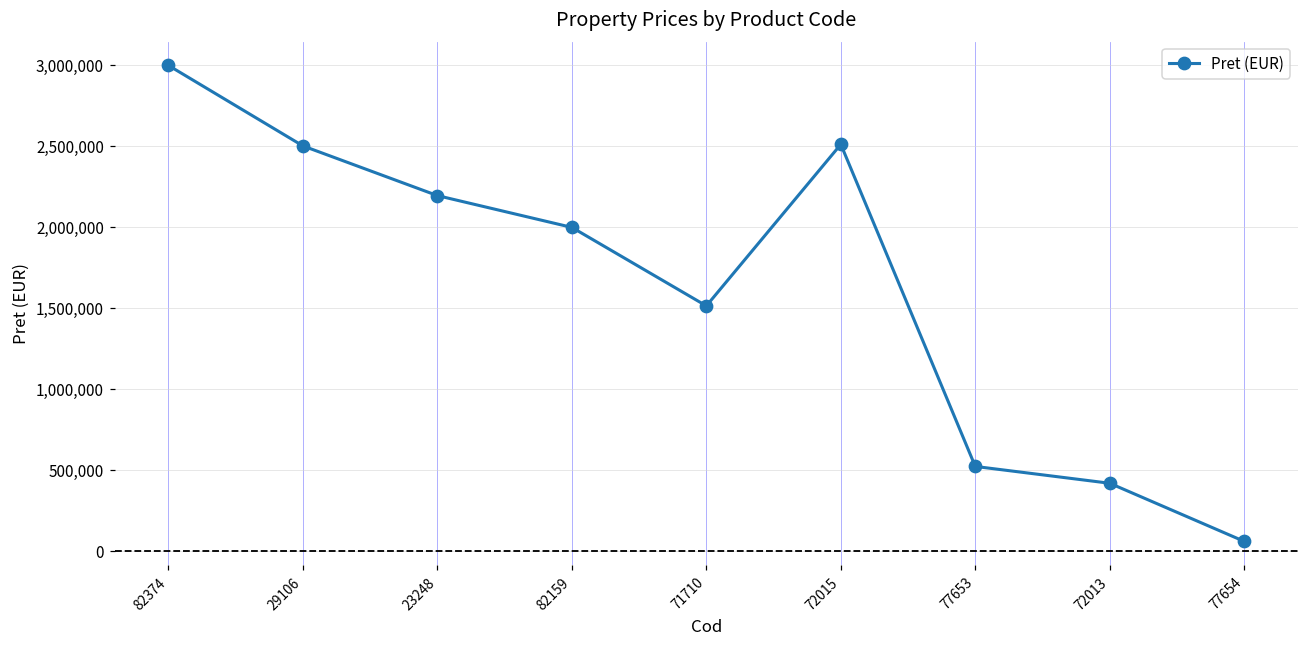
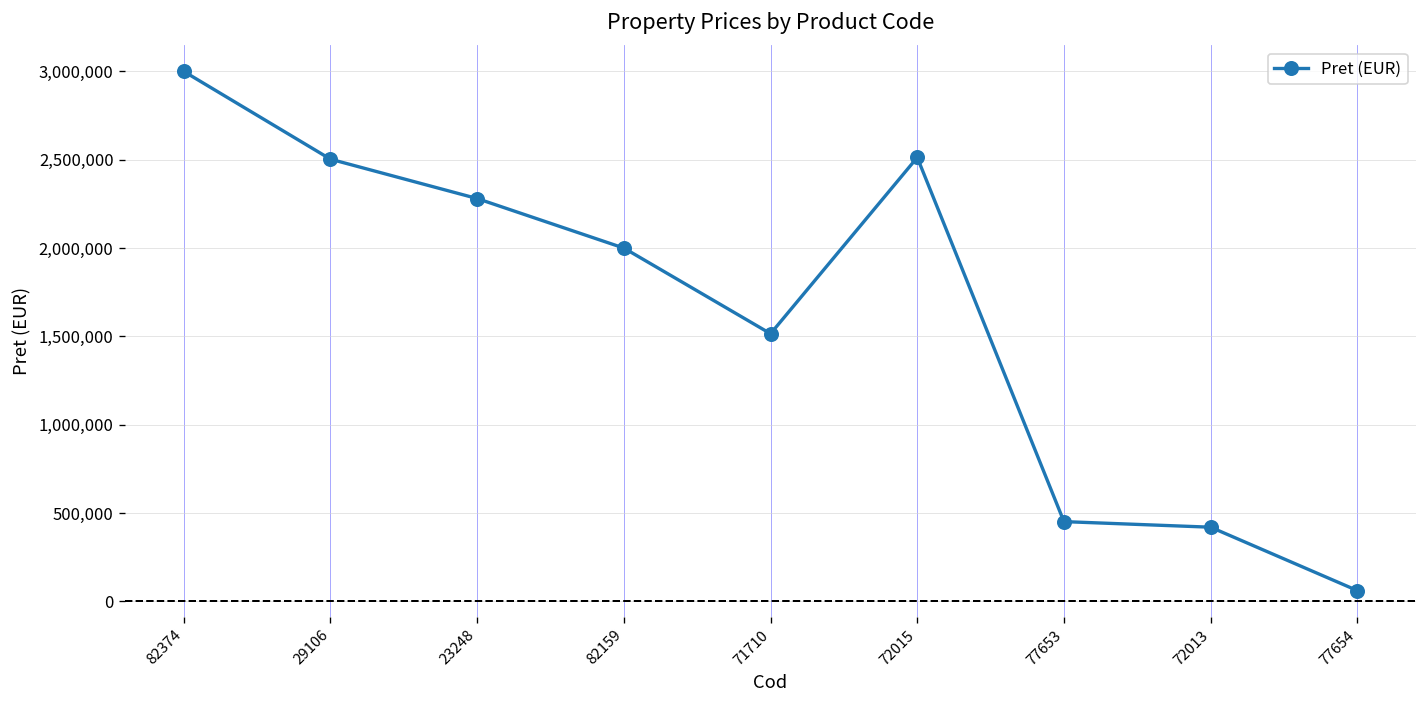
  {
    "82374": "3,000,000",
    "29106": "2,500,000",
-   "23248": "2,200,000",
+   "23248": "2,280,000",
    "82159": "2,000,000",
    "71710": "1,520,000",
    "72015": "2,510,000",
-   "77653": "520,000",
+   "77653": "450,000",
    "72013": "420,000",
    "77654": "60,000"
  }
